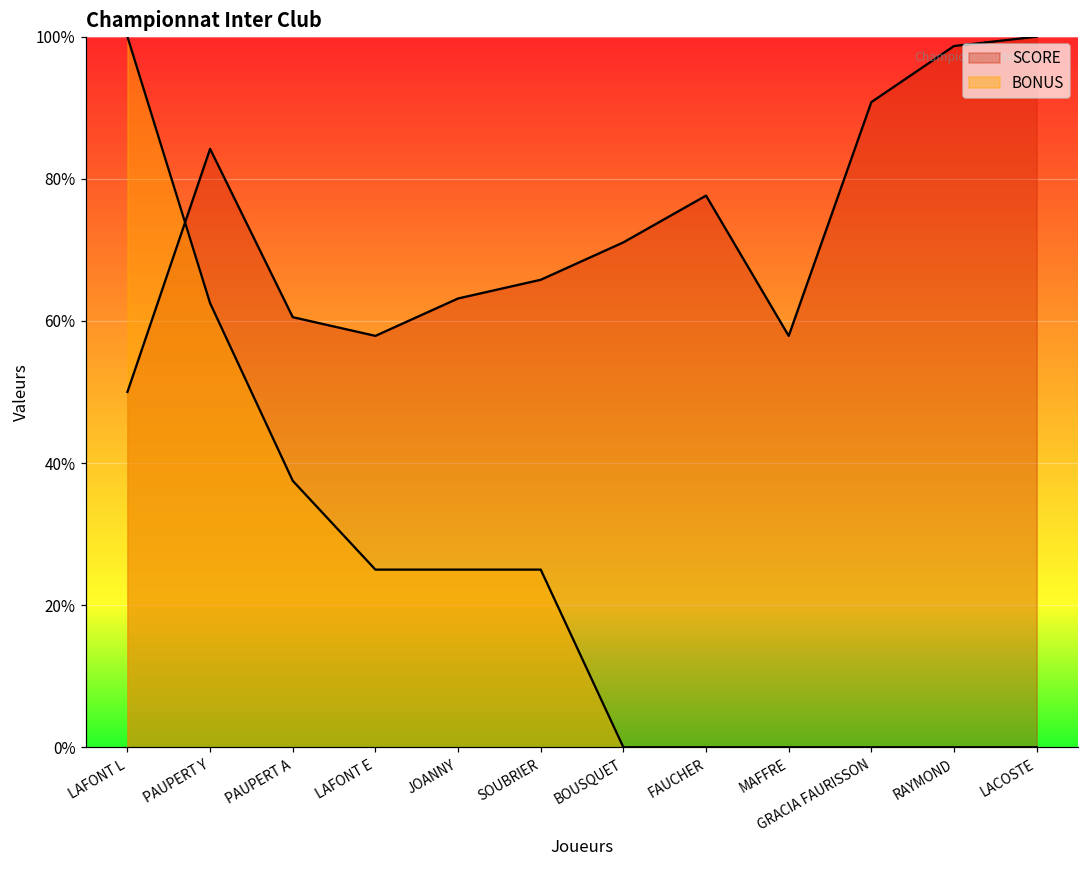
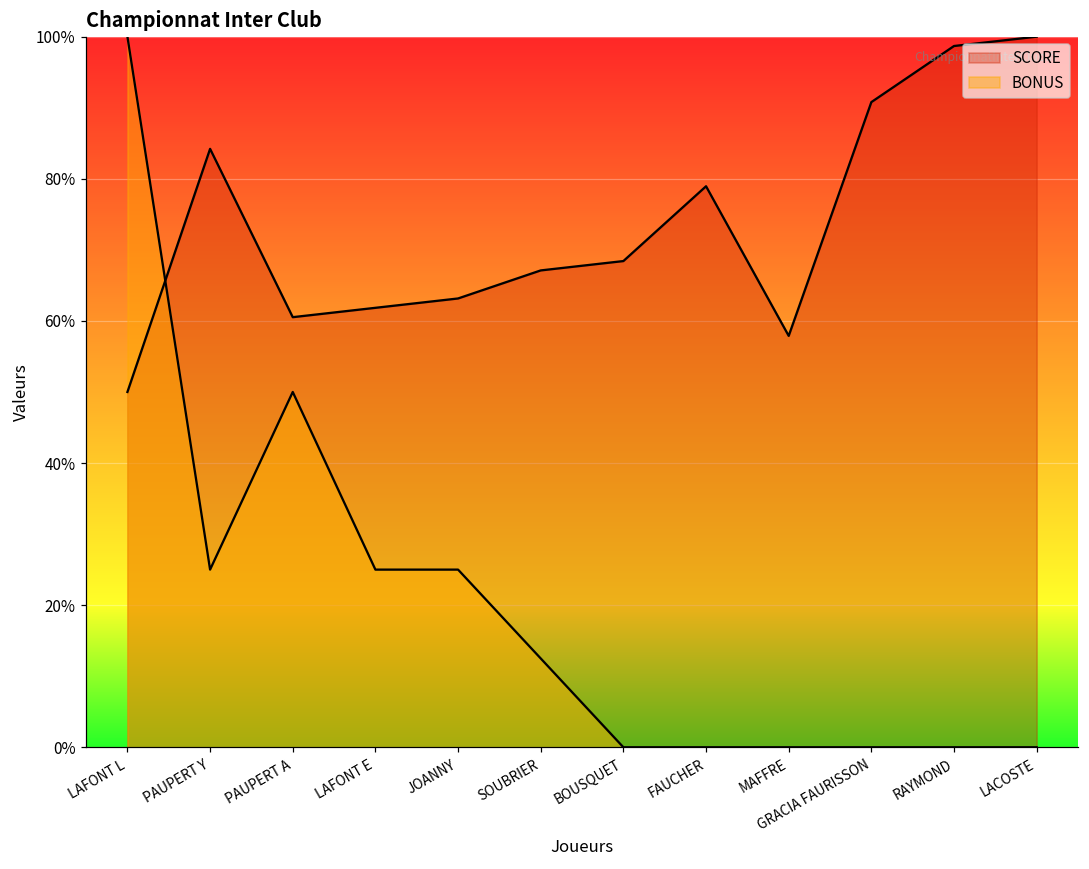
  {
    "SCORE": {
      "LAFONT L": "50%",
      "PAUPERT Y": "84%",
      "PAUPERT A": "61%",
-     "LAFONT E": "58%",
+     "LAFONT E": "62%",
      "JOANNY": "63%",
-     "SOUBRIER": "66%",
-     "BOUSQUET": "71%",
-     "FAUCHER": "78%",
+     "SOUBRIER": "67%",
+     "BOUSQUET": "68%",
+     "FAUCHER": "79%",
      "MAFFRE": "58%",
      "GRACIA FAURISSON": "91%",
      "RAYMOND": "99%",
      "LACOSTE": "100%"
    },
    "BONUS": {
      "LAFONT L": "100%",
-     "PAUPERT Y": "63%",
-     "PAUPERT A": "38%",
+     "PAUPERT Y": "25%",
+     "PAUPERT A": "50%",
      "LAFONT E": "25%",
      "JOANNY": "25%",
-     "SOUBRIER": "25%",
+     "SOUBRIER": "13%",
      "BOUSQUET": "0%",
      "FAUCHER": "0%",
      "MAFFRE": "0%",
      "GRACIA FAURISSON": "0%",
      "RAYMOND": "0%",
      "LACOSTE": "0%"
    }
  }
